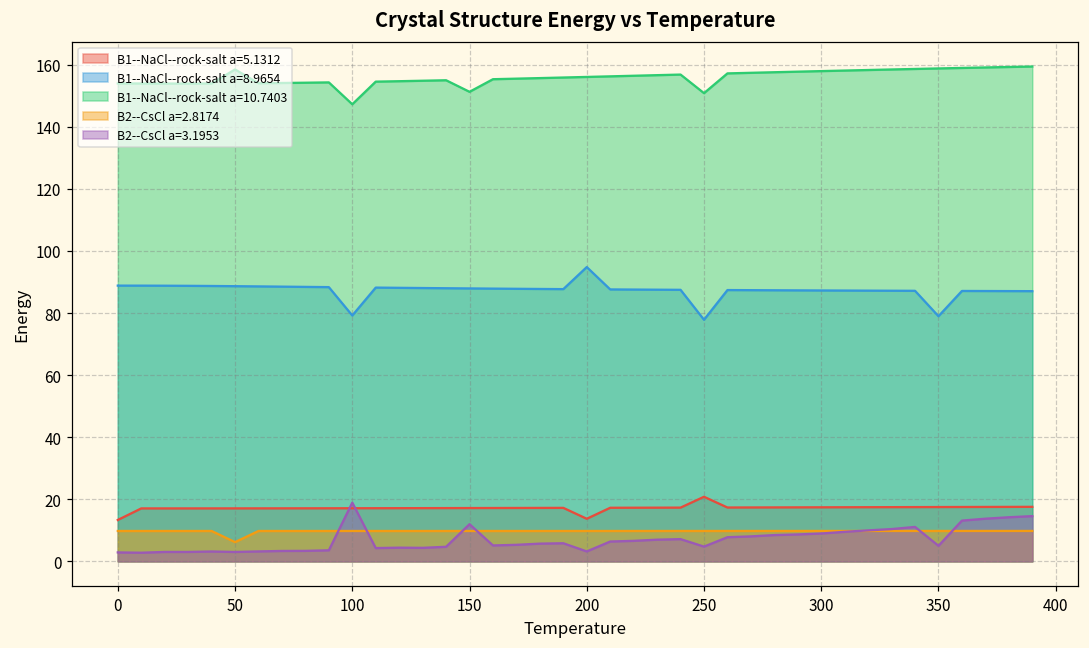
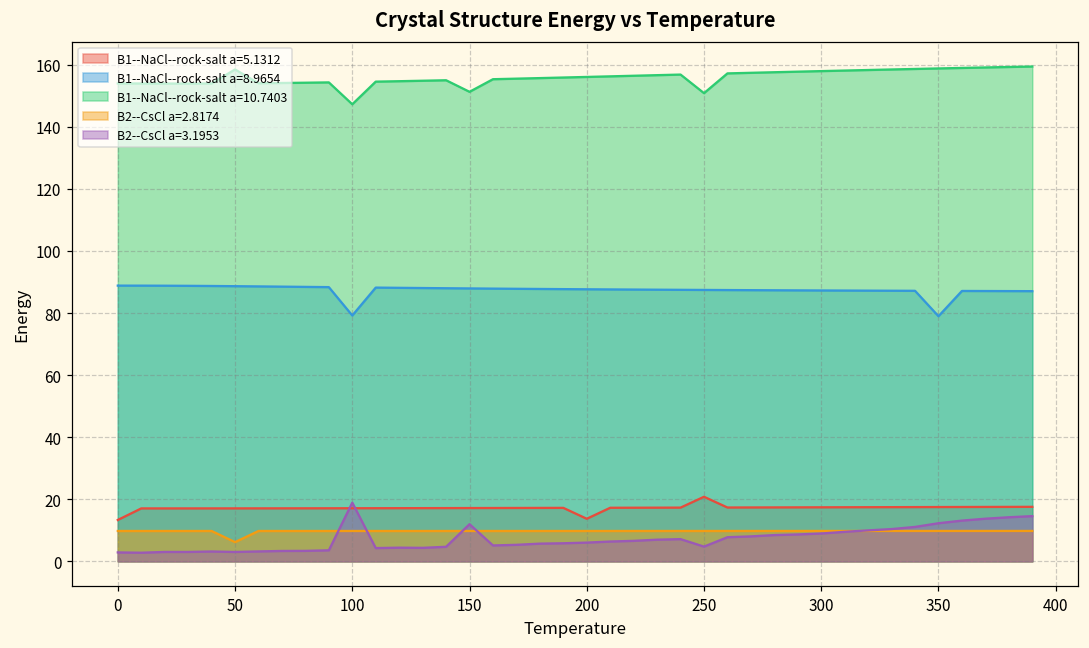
  {
    "B1--NaCl--rock-salt a=5.1312": {
      "0": 13,
      "50": 17,
      "100": 17,
      "150": 17,
      "200": 14,
      "250": 21,
      "300": 17,
      "350": 17
    },
    "B1--NaCl--rock-salt a=8.9654": {
      "0": 89,
      "50": 89,
      "100": 79,
      "150": 88,
-     "200": 95,
-     "250": 78,
+     "200": 88,
+     "250": 87,
      "300": 87,
      "350": 79
    },
    "B1--NaCl--rock-salt a=10.7403": {
      "100": 147,
      "150": 151,
      "200": 156,
      "250": 151,
      "300": 158,
      "350": 159
    },
    "B2--CsCl a=2.8174": {
      "0": 10,
      "50": 6,
      "100": 10,
      "150": 10,
      "200": 10,
      "250": 10,
      "350": 10
    },
    "B2--CsCl a=3.1953": {
      "0": 3,
      "50": 3,
      "100": 19,
      "150": 12,
-     "200": 3,
+     "200": 6,
      "250": 5,
-     "350": 5
+     "350": 12
    }
  }
